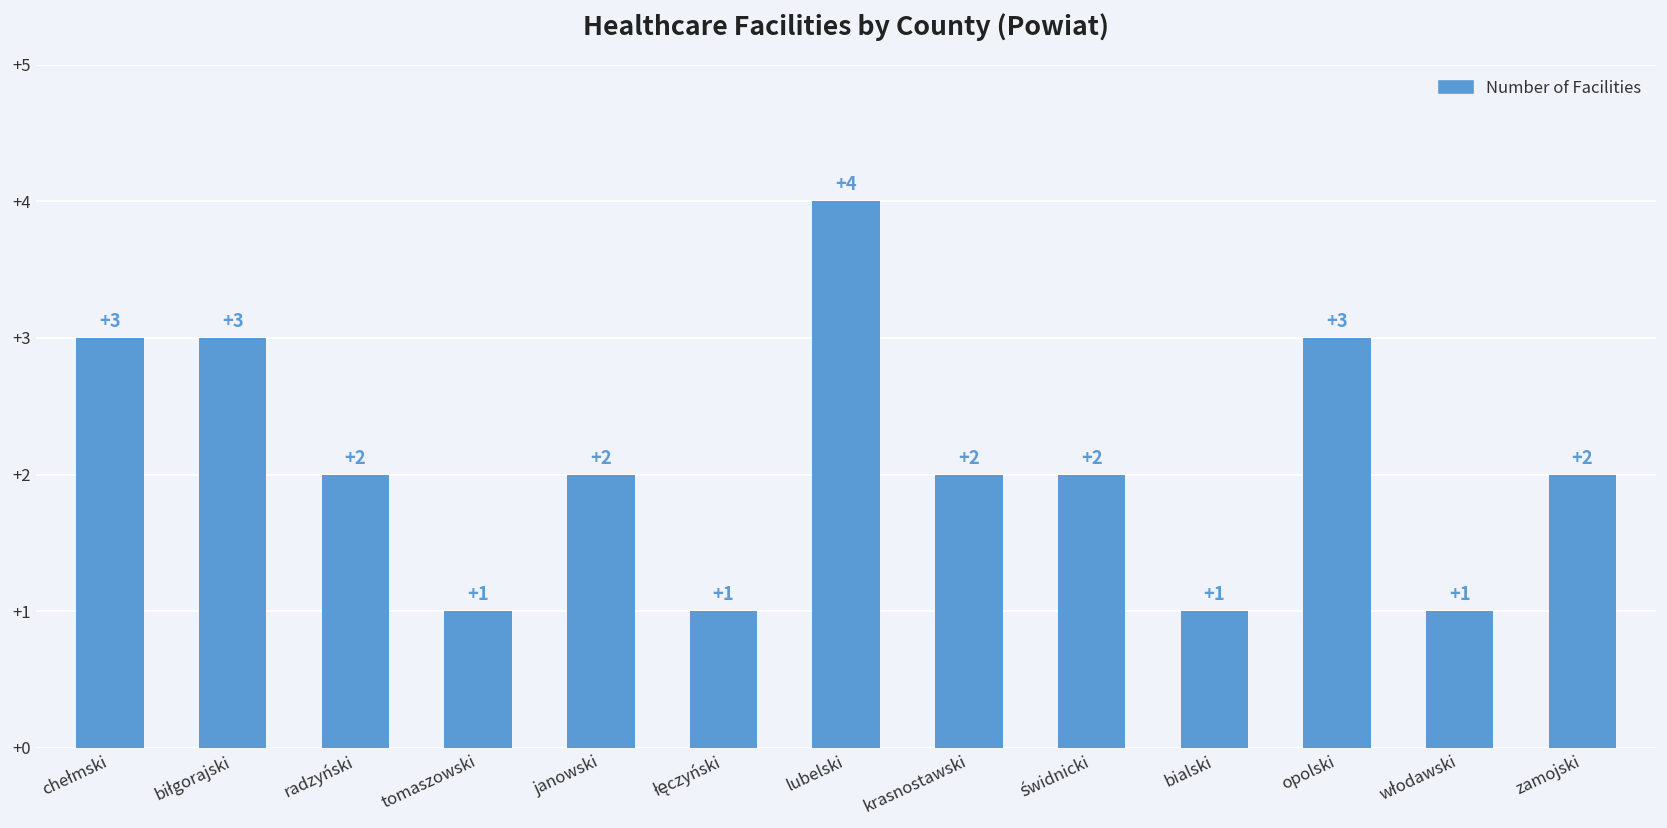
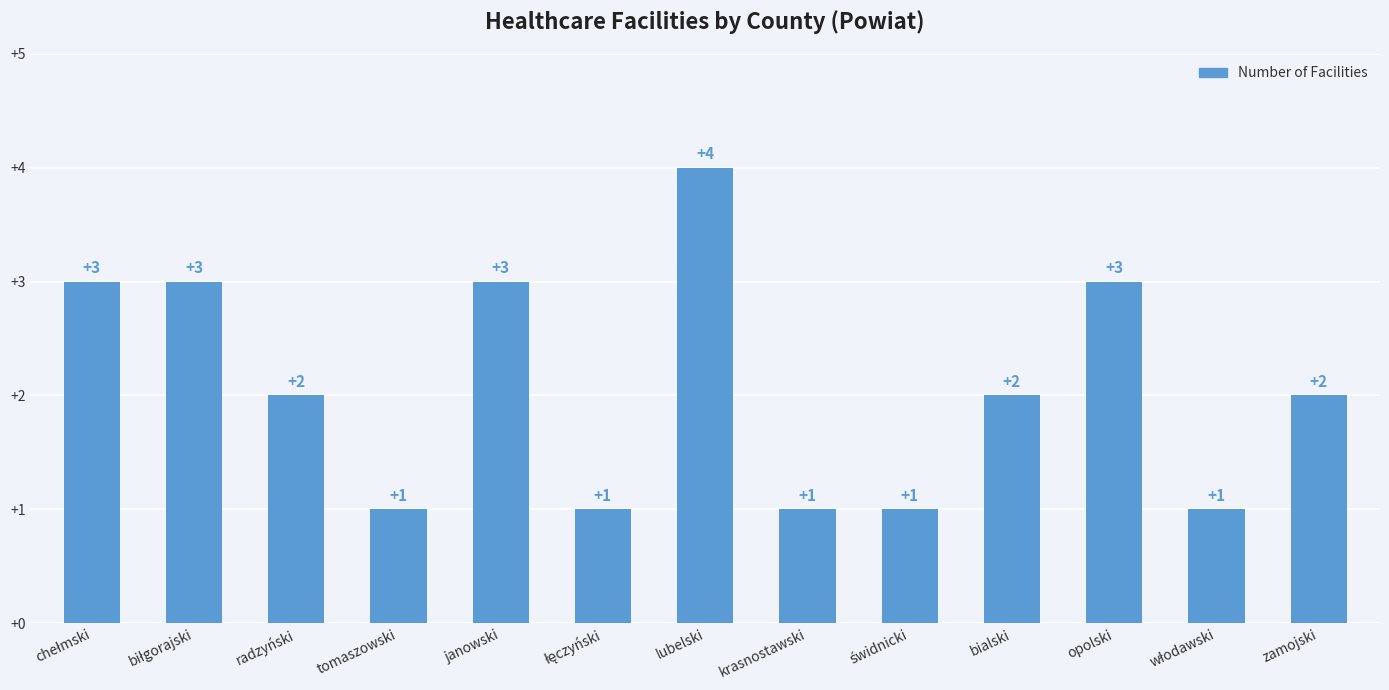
  {
    "chełmski": "+3",
    "biłgorajski": "+3",
    "radzyński": "+2",
    "tomaszowski": "+1",
-   "janowski": "+2",
+   "janowski": "+3",
    "łęczyński": "+1",
    "lubelski": "+4",
-   "krasnostawski": "+2",
-   "świdnicki": "+2",
-   "bialski": "+1",
+   "krasnostawski": "+1",
+   "świdnicki": "+1",
+   "bialski": "+2",
    "opolski": "+3",
    "włodawski": "+1",
    "zamojski": "+2"
  }
